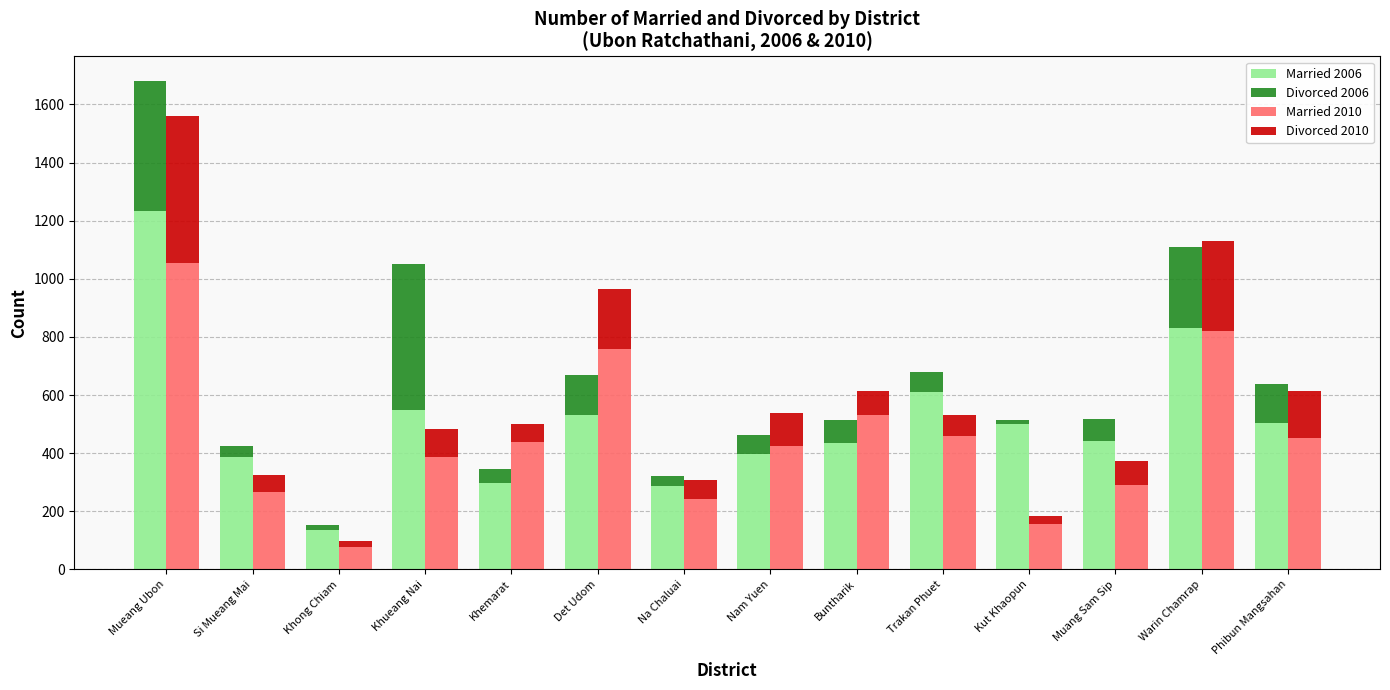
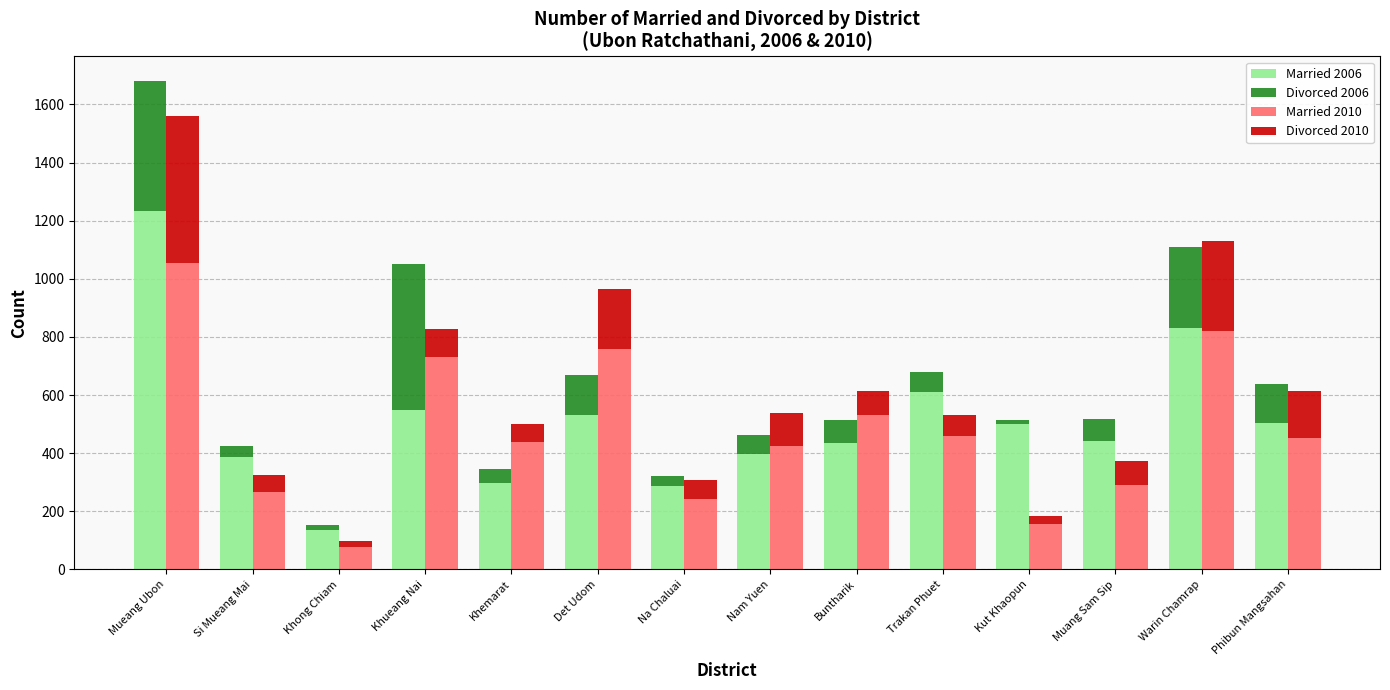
  {
    "Married 2006": {
      "Mueang Ubon": 1230,
      "Si Mueang Mai": 390,
      "Khong Chiam": 140,
      "Khueang Nai": 550,
      "Khemarat": 300,
      "Det Udom": 530,
      "Na Chaluai": 290,
      "Nam Yuen": 400,
      "Buntharik": 430,
      "Trakan Phuet": 610,
      "Kut Khaopun": 500,
      "Muang Sam Sip": 440,
      "Warin Chamrap": 830,
      "Phibun Mangsahan": 500
    },
    "Divorced 2006": {
      "Mueang Ubon": 450,
      "Si Mueang Mai": 40,
      "Khong Chiam": 20,
      "Khueang Nai": 500,
      "Khemarat": 50,
      "Det Udom": 140,
      "Na Chaluai": 40,
      "Nam Yuen": 70,
      "Buntharik": 80,
      "Trakan Phuet": 70,
      "Kut Khaopun": 10,
      "Muang Sam Sip": 70,
      "Warin Chamrap": 280,
      "Phibun Mangsahan": 130
    },
    "Married 2010": {
      "Mueang Ubon": 1060,
      "Si Mueang Mai": 270,
      "Khong Chiam": 80,
-     "Khueang Nai": 390,
+     "Khueang Nai": 730,
      "Khemarat": 440,
      "Det Udom": 760,
      "Na Chaluai": 240,
      "Nam Yuen": 430,
      "Buntharik": 530,
      "Trakan Phuet": 460,
      "Kut Khaopun": 160,
      "Muang Sam Sip": 290,
      "Warin Chamrap": 820,
      "Phibun Mangsahan": 450
    },
    "Divorced 2010": {
      "Mueang Ubon": 500,
      "Si Mueang Mai": 60,
      "Khong Chiam": 20,
      "Khueang Nai": 100,
      "Khemarat": 60,
      "Det Udom": 210,
      "Na Chaluai": 70,
      "Nam Yuen": 110,
      "Buntharik": 80,
      "Trakan Phuet": 70,
      "Kut Khaopun": 30,
      "Muang Sam Sip": 80,
      "Warin Chamrap": 310,
      "Phibun Mangsahan": 160
    }
  }
